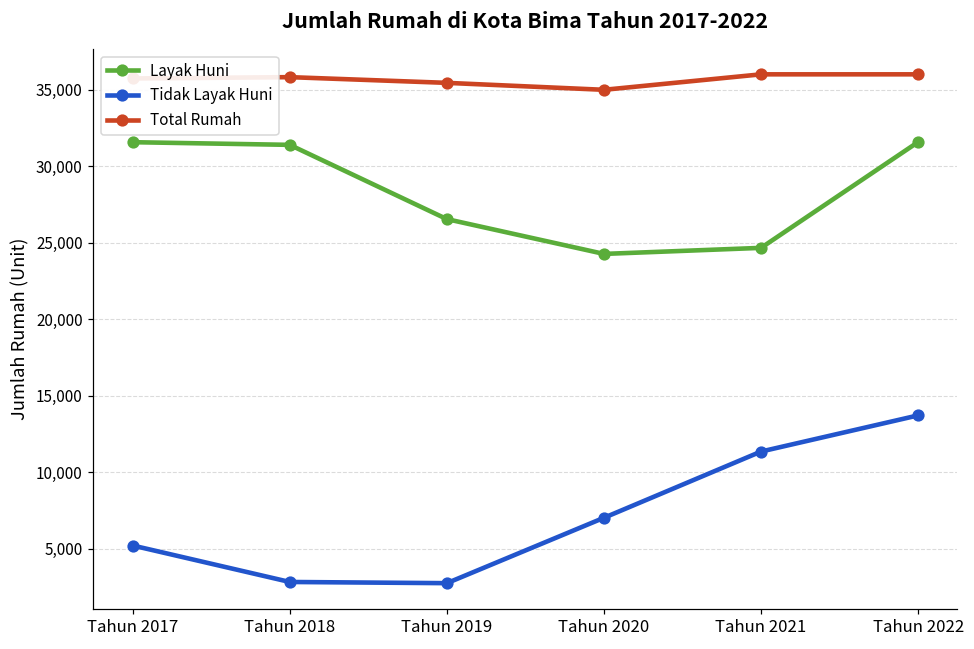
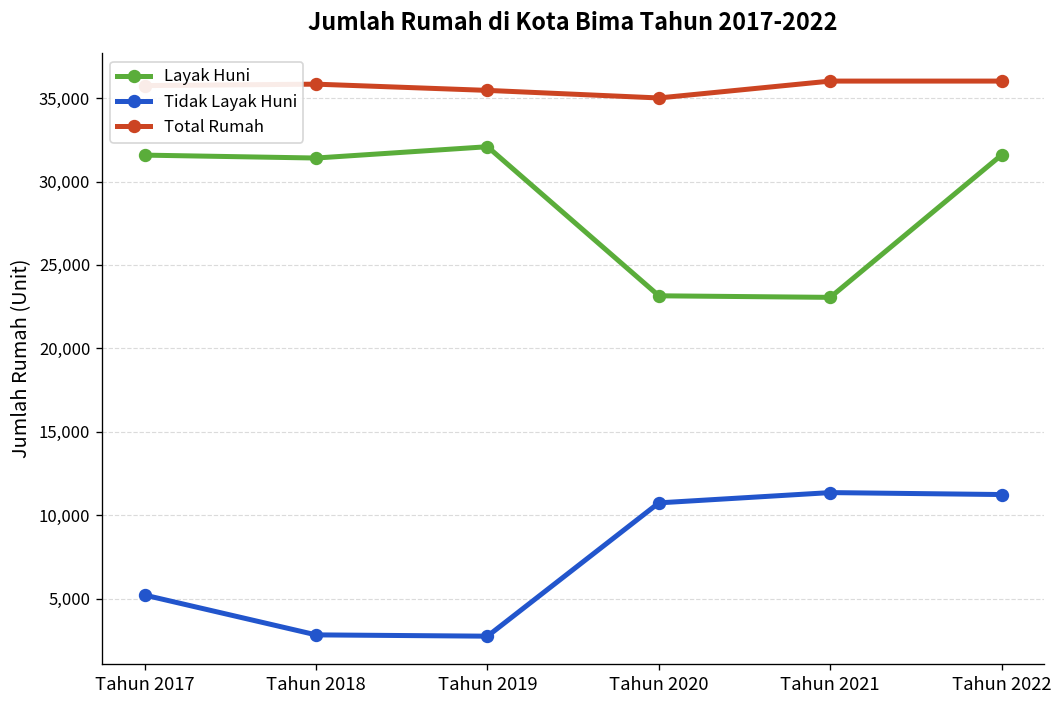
  {
    "Layak Huni": {
      "Tahun 2017": "31,600",
      "Tahun 2018": "31,400",
-     "Tahun 2019": "26,600",
-     "Tahun 2020": "24,300",
-     "Tahun 2021": "24,700",
+     "Tahun 2019": "32,100",
+     "Tahun 2020": "23,100",
+     "Tahun 2021": "23,100",
      "Tahun 2022": "31,600"
    },
    "Tidak Layak Huni": {
      "Tahun 2017": "5,200",
      "Tahun 2018": "2,800",
      "Tahun 2019": "2,700",
-     "Tahun 2020": "7,000",
+     "Tahun 2020": "10,700",
      "Tahun 2021": "11,400",
-     "Tahun 2022": "13,700"
+     "Tahun 2022": "11,200"
    },
    "Total Rumah": {
      "Tahun 2018": "35,800",
      "Tahun 2019": "35,500",
      "Tahun 2020": "35,000",
      "Tahun 2021": "36,000",
      "Tahun 2022": "36,000"
    }
  }
